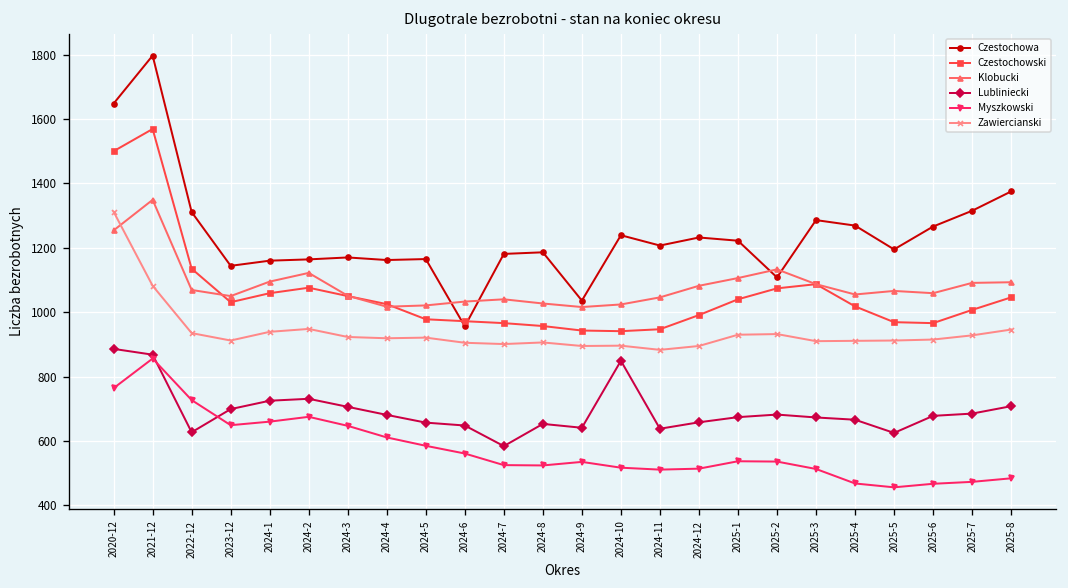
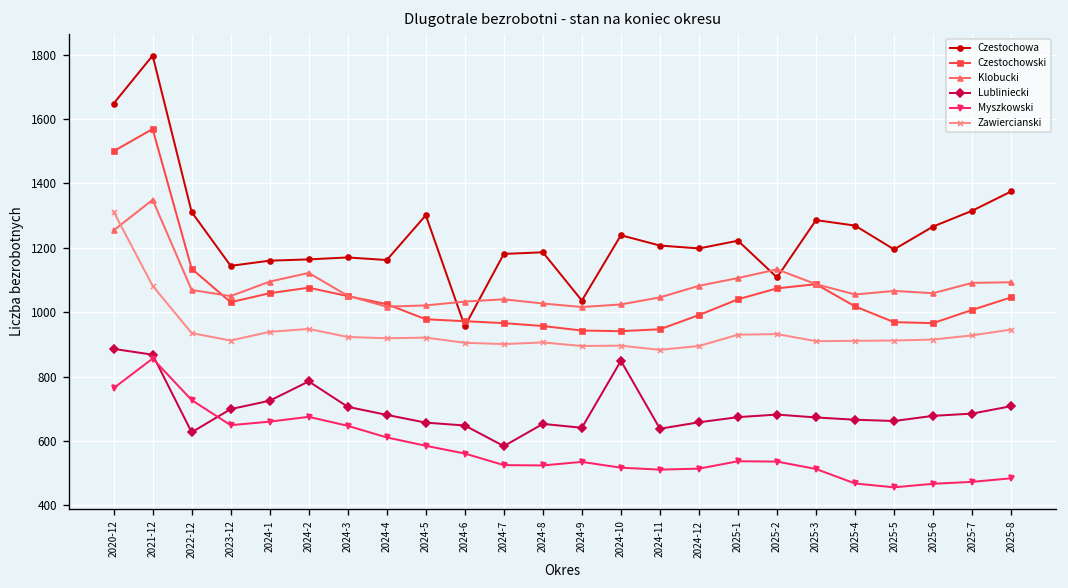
  {
    "Czestochowa": {
      "2020-12": 1650,
      "2021-12": 1800,
      "2022-12": 1310,
      "2023-12": 1140,
      "2024-1": 1160,
      "2024-2": 1160,
      "2024-3": 1170,
      "2024-4": 1160,
-     "2024-5": 1170,
+     "2024-5": 1300,
      "2024-6": 960,
      "2024-7": 1180,
      "2024-8": 1190,
      "2024-9": 1040,
      "2024-10": 1240,
      "2024-11": 1210,
-     "2024-12": 1230,
+     "2024-12": 1200,
      "2025-1": 1220,
      "2025-2": 1110,
      "2025-3": 1290,
      "2025-4": 1270,
      "2025-5": 1200,
      "2025-6": 1270,
      "2025-7": 1320,
      "2025-8": 1380
    },
    "Lubliniecki": {
      "2020-12": 890,
      "2021-12": 870,
      "2022-12": 630,
      "2023-12": 700,
      "2024-1": 730,
-     "2024-2": 730,
+     "2024-2": 790,
      "2024-3": 710,
      "2024-4": 680,
      "2024-5": 660,
      "2024-6": 650,
      "2024-7": 580,
      "2024-8": 650,
      "2024-9": 640,
      "2024-10": 850,
      "2024-11": 640,
      "2024-12": 660,
      "2025-1": 670,
      "2025-2": 680,
      "2025-3": 670,
      "2025-4": 670,
-     "2025-5": 630,
+     "2025-5": 660,
      "2025-6": 680,
      "2025-7": 690,
      "2025-8": 710
    }
  }
